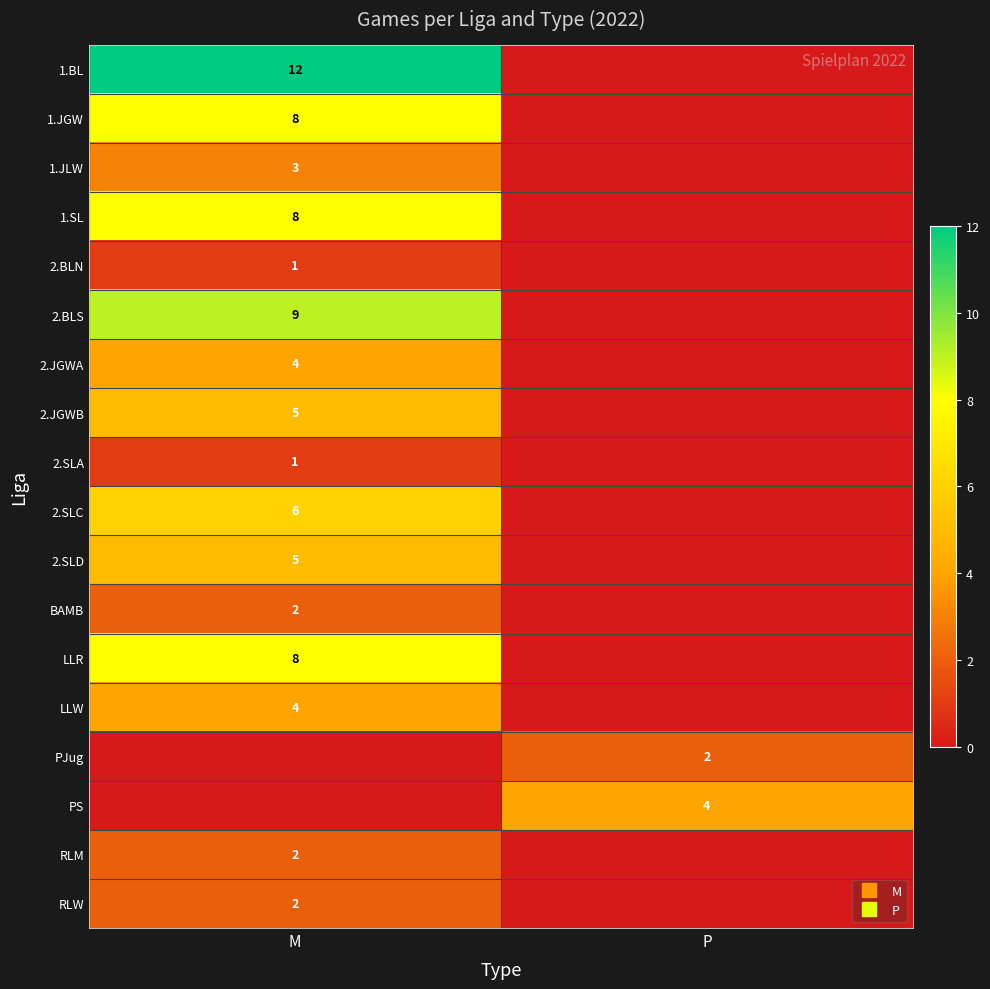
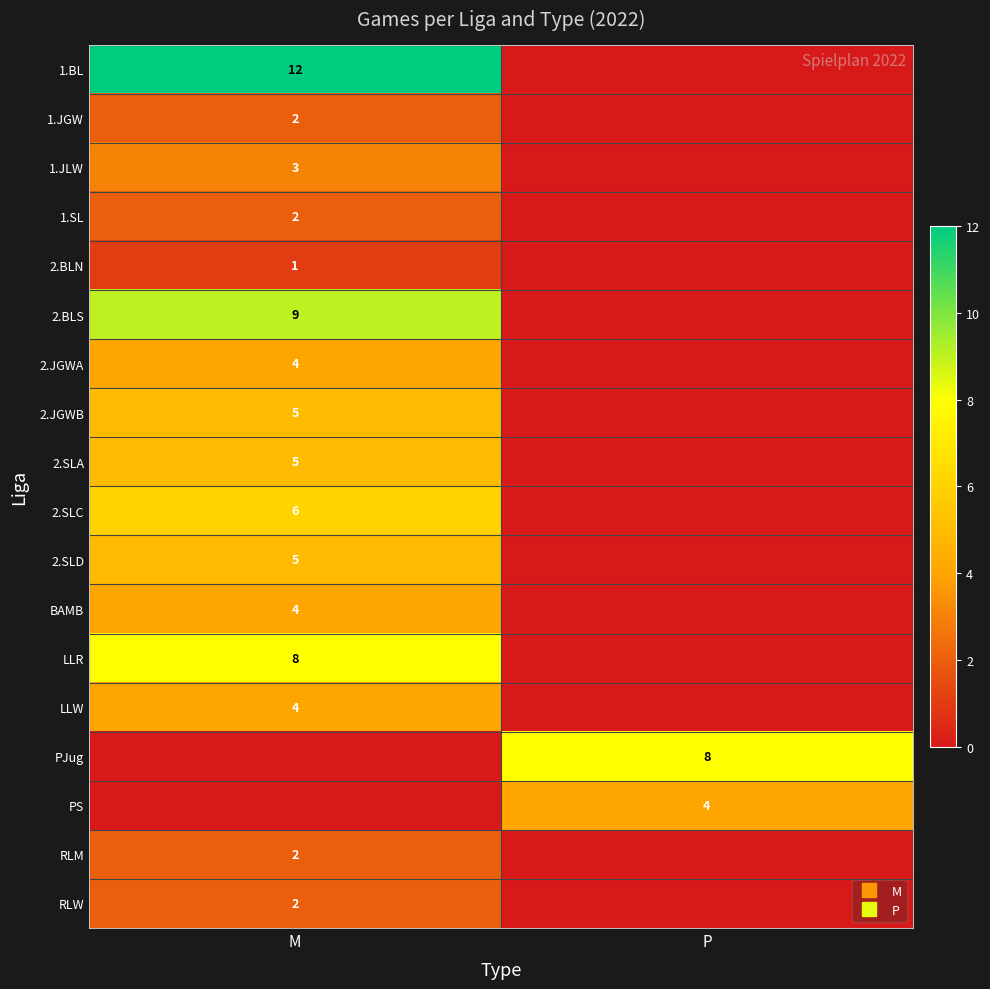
  {
    "1.BL": {
      "M": 12,
      "P": 2022
    },
    "1.JGW": {
-     "M": 8
+     "M": 2
    },
    "1.JLW": {
      "M": 3
    },
    "1.SL": {
-     "M": 8
+     "M": 2
    },
    "2.BLN": {
      "M": 1
    },
    "2.BLS": {
      "M": 9
    },
    "2.JGWA": {
      "M": 4
    },
    "2.JGWB": {
      "M": 5
    },
    "2.SLA": {
-     "M": 1
+     "M": 5
    },
    "2.SLC": {
      "M": 6
    },
    "2.SLD": {
      "M": 5
    },
    "BAMB": {
-     "M": 2
+     "M": 4
    },
    "LLR": {
      "M": 8
    },
    "LLW": {
      "M": 4
    },
    "PJug": {
-     "P": 2
+     "P": 8
    },
    "PS": {
      "P": 4
    },
    "RLM": {
      "M": 2
    },
    "RLW": {
      "M": 2
    }
  }
